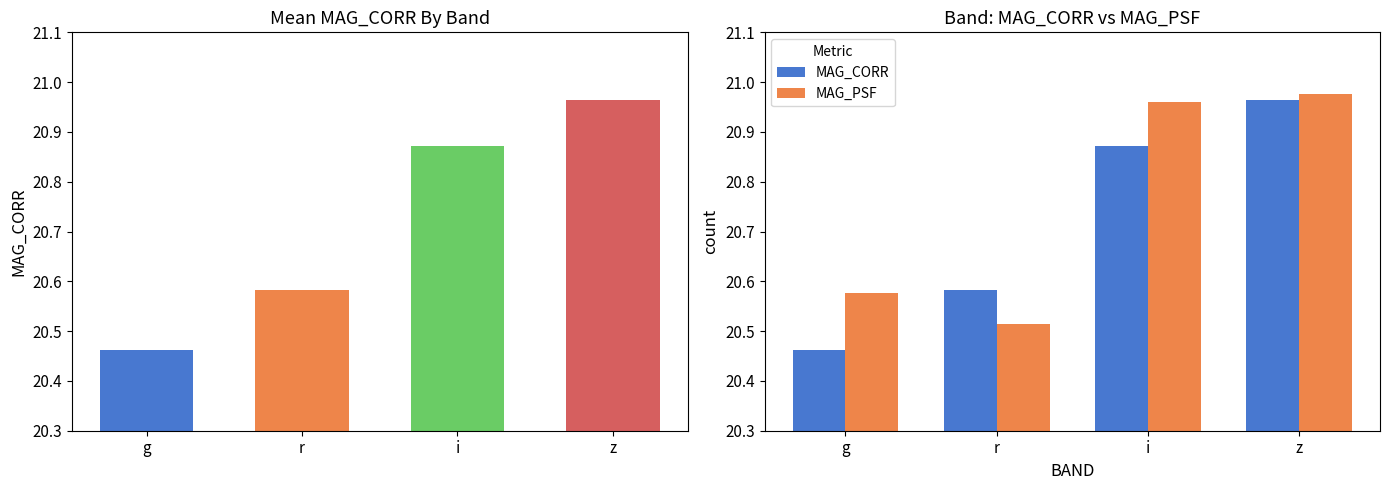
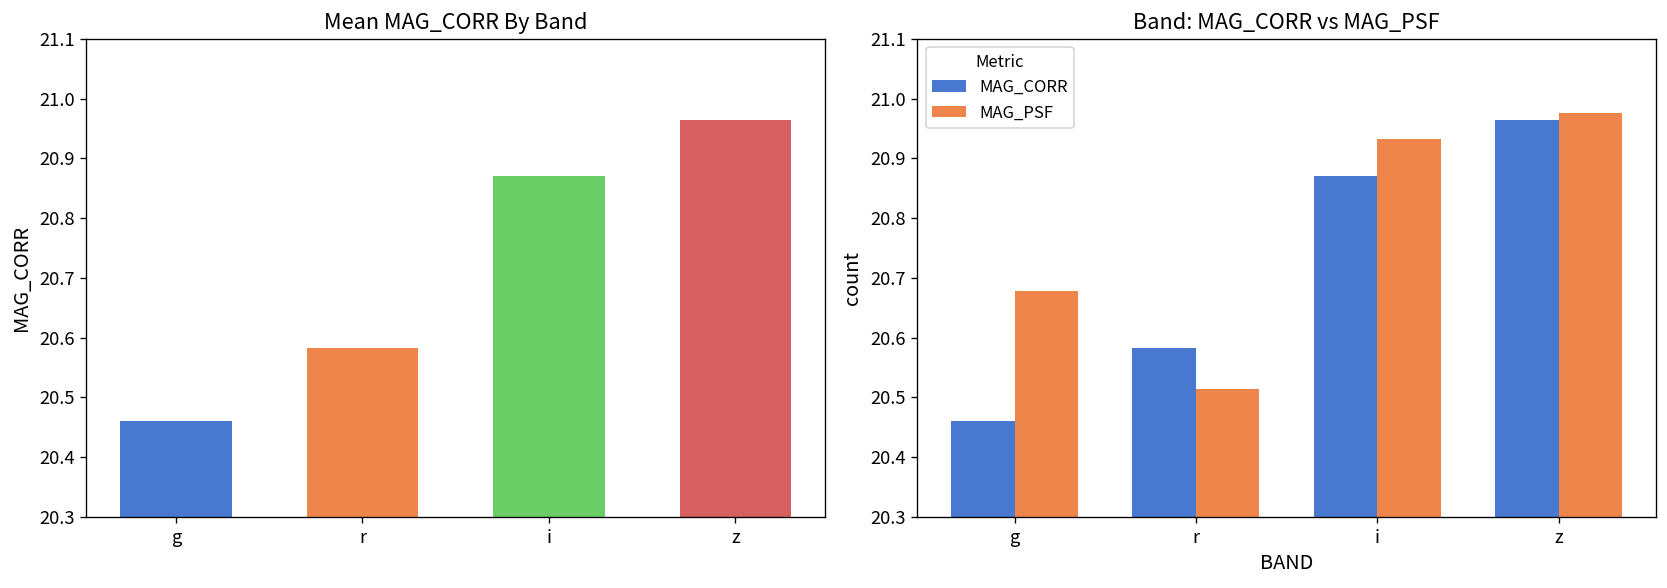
  {
    "Mean MAG_CORR By Band": {
      "g": 20.46,
      "r": 20.58,
      "i": 20.87,
      "z": 20.96
    },
    "Band: MAG_CORR vs MAG_PSF": {
      "MAG_CORR": {
        "g": 20.46,
        "r": 20.58,
        "i": 20.87,
        "z": 20.96
      },
      "MAG_PSF": {
-       "g": 20.58,
+       "g": 20.68,
        "r": 20.51,
-       "i": 20.96,
+       "i": 20.93,
        "z": 20.98
      }
    }
  }
